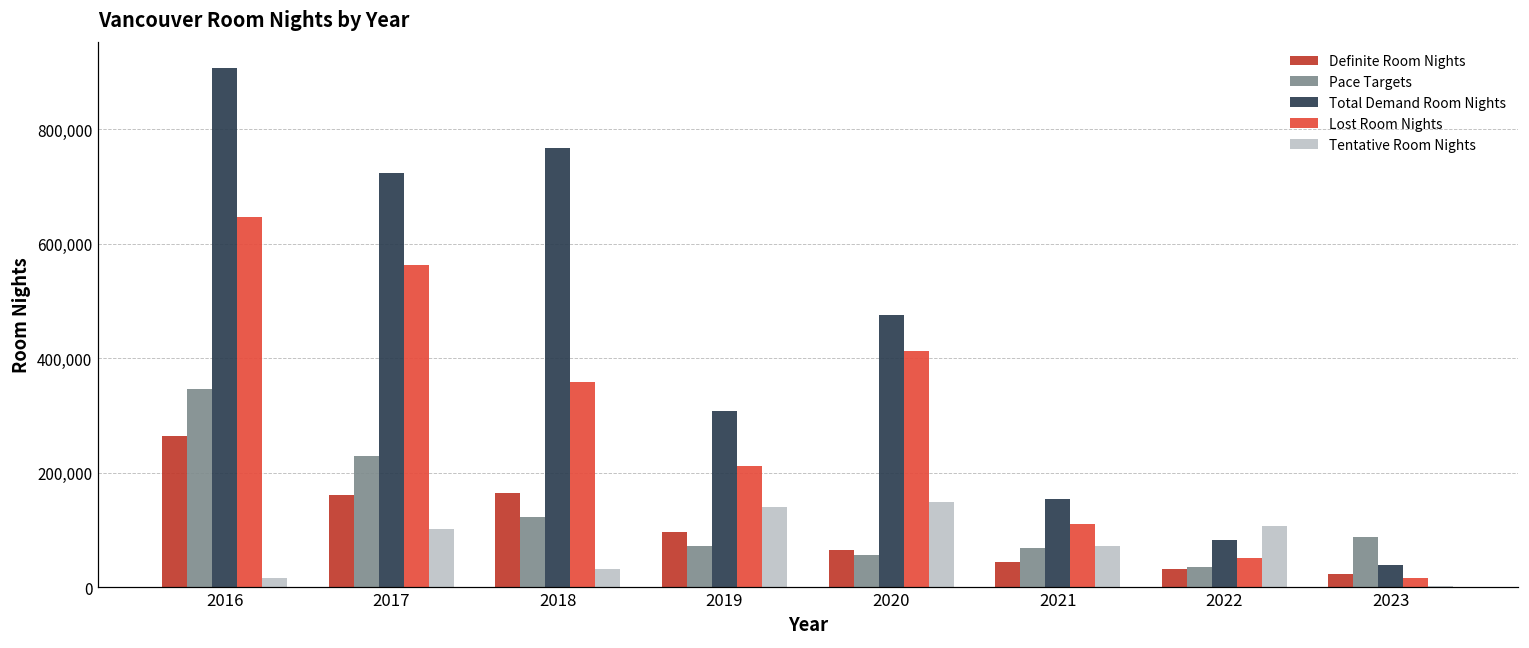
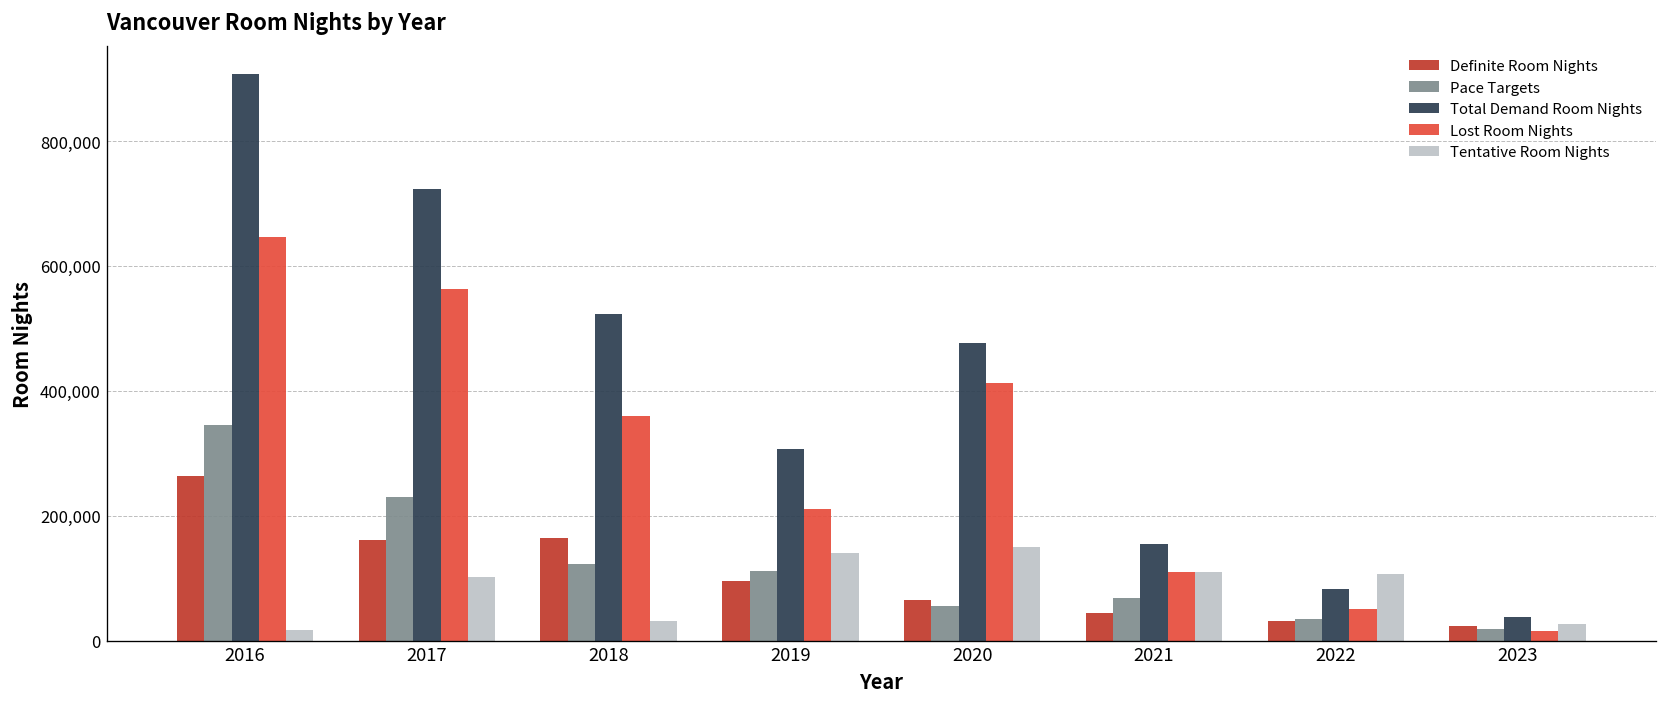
  {
    "Pace Targets": {
      "2016": "350,000",
      "2017": "230,000",
      "2018": "120,000",
-     "2019": "70,000",
+     "2019": "110,000",
      "2020": "60,000",
      "2021": "70,000",
      "2022": "30,000",
-     "2023": "90,000"
+     "2023": "20,000"
    },
    "Total Demand Room Nights": {
      "2016": "910,000",
      "2017": "720,000",
-     "2018": "770,000",
+     "2018": "520,000",
      "2019": "310,000",
      "2020": "480,000",
      "2021": "150,000",
      "2022": "80,000",
      "2023": "40,000"
    },
    "Tentative Room Nights": {
      "2016": "20,000",
      "2017": "100,000",
      "2018": "30,000",
      "2019": "140,000",
      "2020": "150,000",
-     "2021": "70,000",
+     "2021": "110,000",
      "2022": "110,000",
-     "2023": "0"
+     "2023": "30,000"
    }
  }
